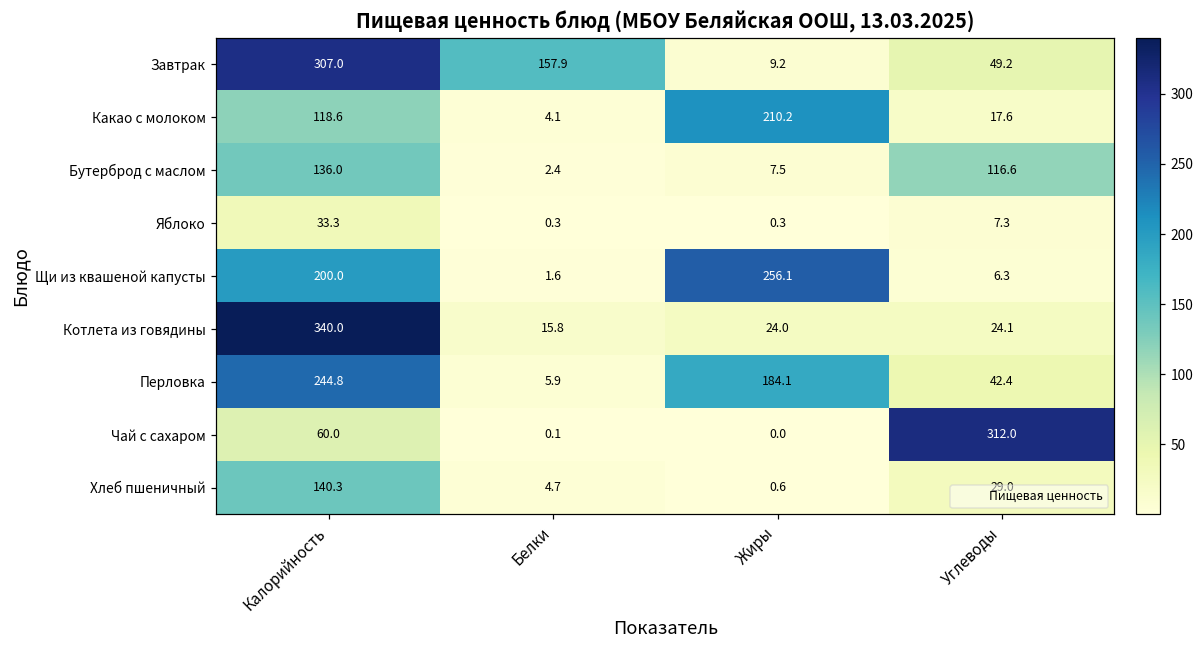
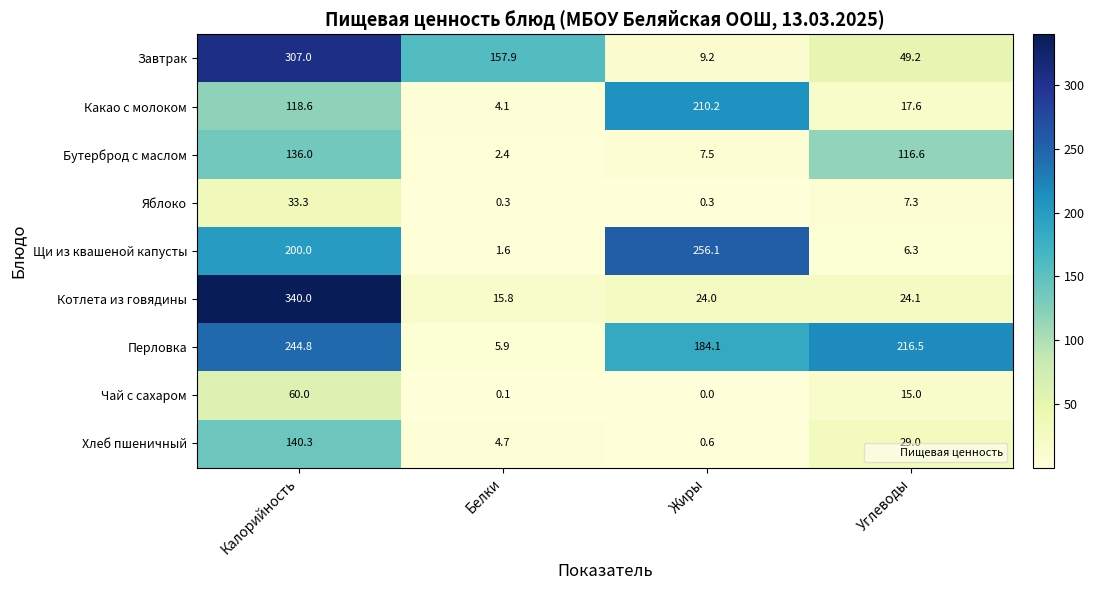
  {
    "Завтрак": {
      "Калорийность": 307.0,
      "Белки": 157.9,
      "Жиры": 9.2,
      "Углеводы": 49.2
    },
    "Какао с молоком": {
      "Калорийность": 118.6,
      "Белки": 4.1,
      "Жиры": 210.2,
      "Углеводы": 17.6
    },
    "Бутерброд с маслом": {
      "Калорийность": 136.0,
      "Белки": 2.4,
      "Жиры": 7.5,
      "Углеводы": 116.6
    },
    "Яблоко": {
      "Калорийность": 33.3,
      "Белки": 0.3,
      "Жиры": 0.3,
      "Углеводы": 7.3
    },
    "Щи из квашеной капусты": {
      "Калорийность": 200.0,
      "Белки": 1.6,
      "Жиры": 256.1,
      "Углеводы": 6.3
    },
    "Котлета из говядины": {
      "Калорийность": 340.0,
      "Белки": 15.8,
      "Жиры": 24.0,
      "Углеводы": 24.1
    },
    "Перловка": {
      "Калорийность": 244.8,
      "Белки": 5.9,
      "Жиры": 184.1,
-     "Углеводы": 42.4
+     "Углеводы": 216.5
    },
    "Чай с сахаром": {
      "Калорийность": 60.0,
      "Белки": 0.1,
      "Жиры": 0.0,
-     "Углеводы": 312.0
+     "Углеводы": 15.0
    },
    "Хлеб пшеничный": {
      "Калорийность": 140.3,
      "Белки": 4.7,
      "Жиры": 0.6
    }
  }
